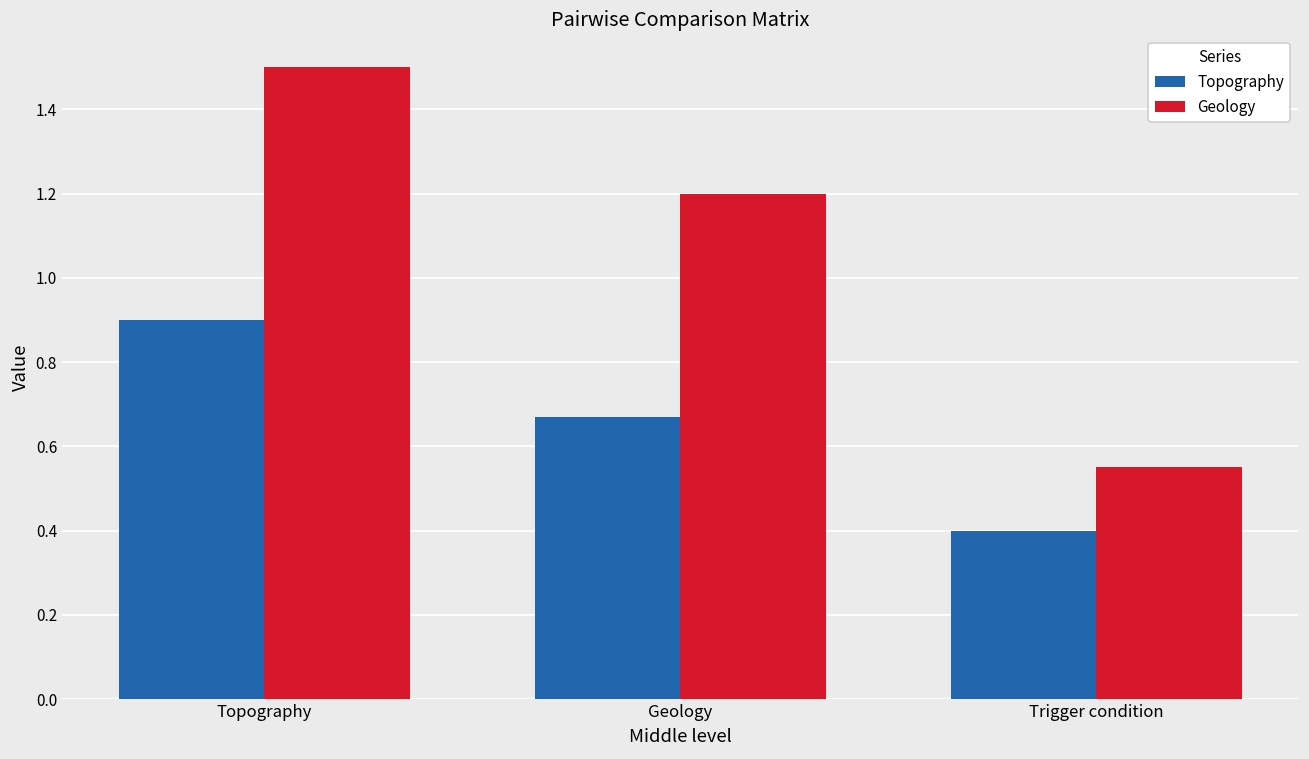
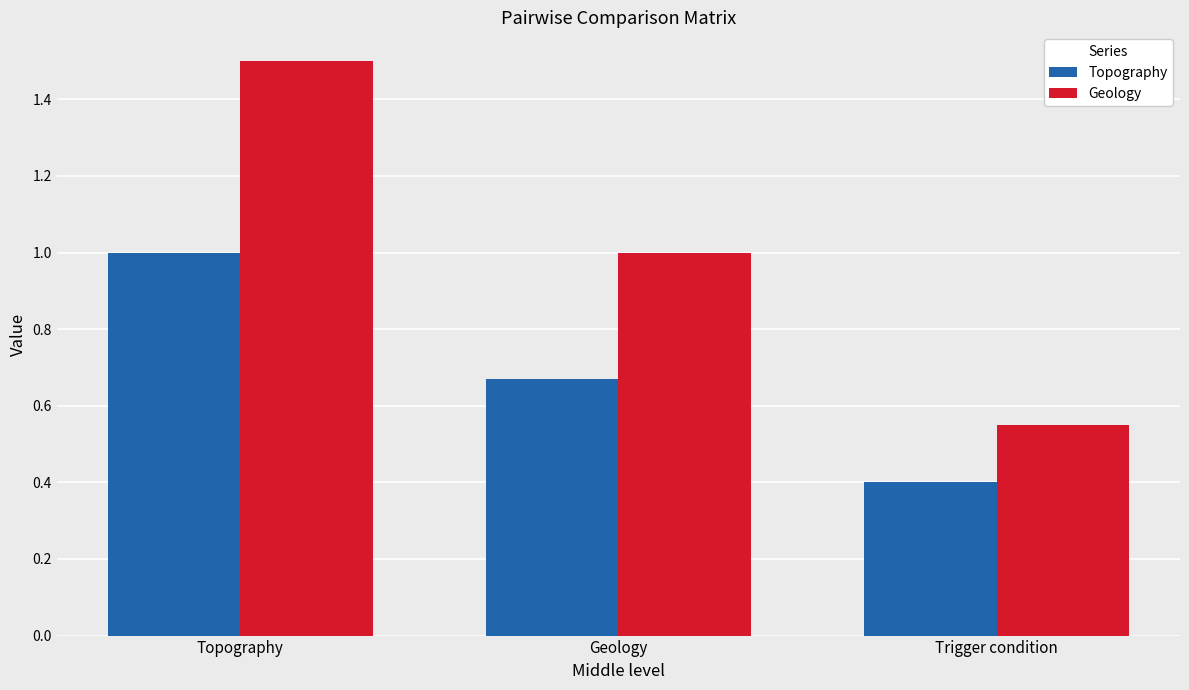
  {
    "Topography": {
-     "Topography": 0.9,
+     "Topography": 1.0,
      "Geology": 0.67,
      "Trigger condition": 0.4
    },
    "Geology": {
      "Topography": 1.5,
-     "Geology": 1.2,
+     "Geology": 1.0,
      "Trigger condition": 0.55
    }
  }
